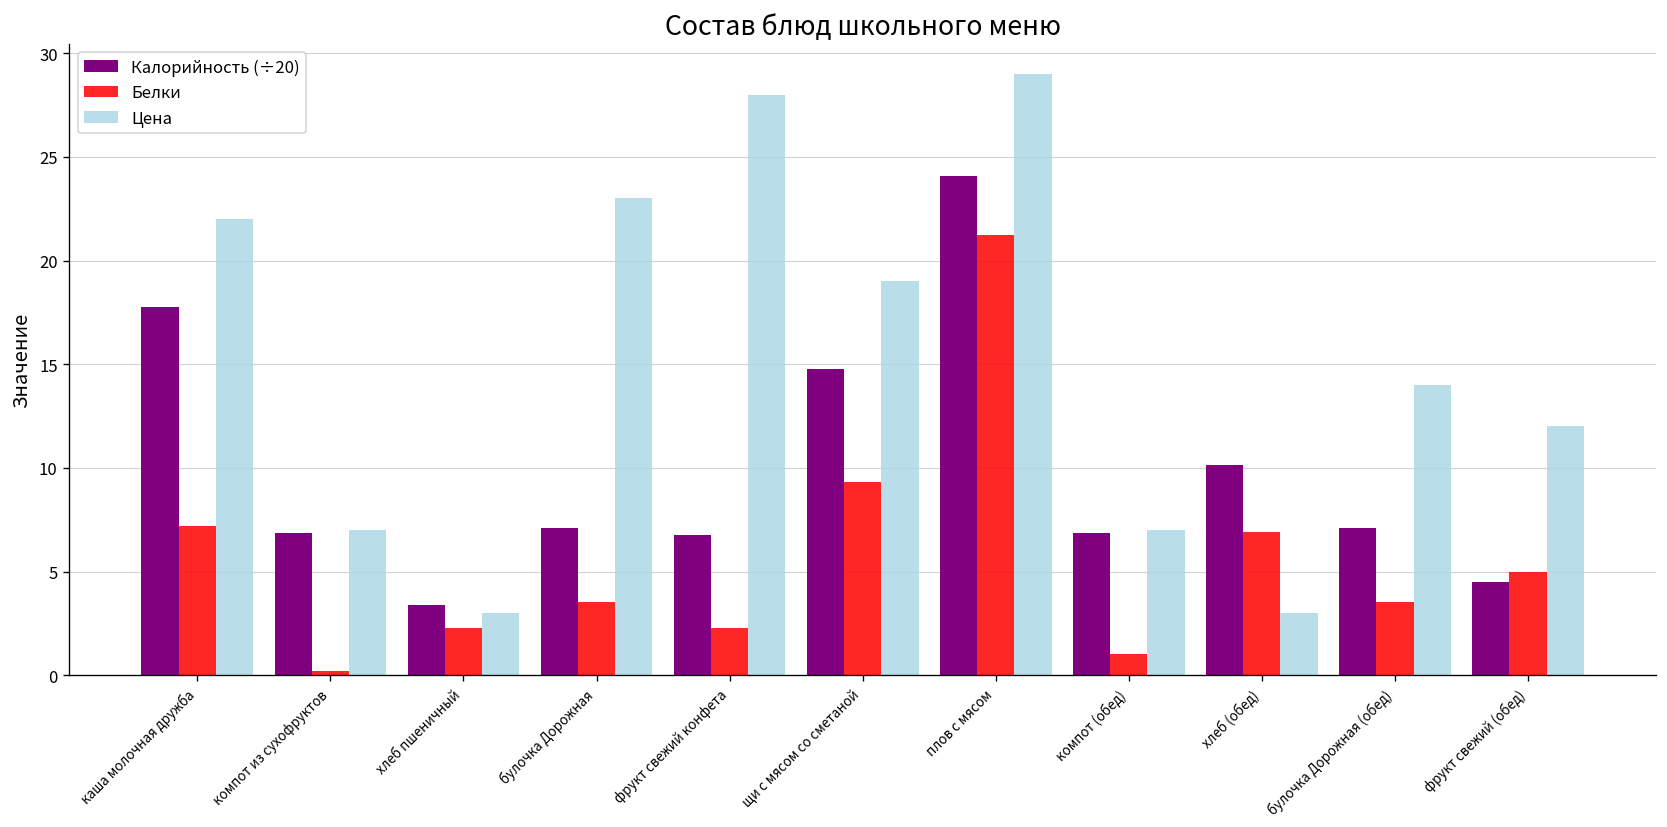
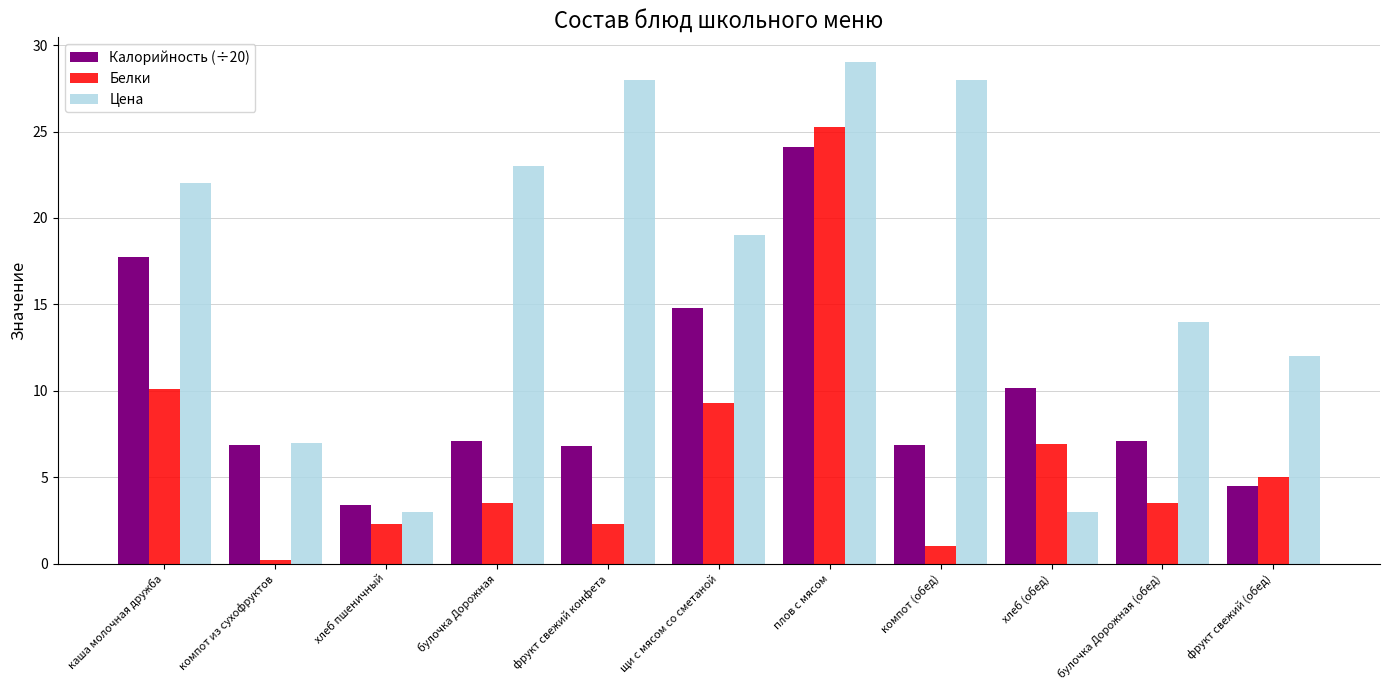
  {
    "Калорийность (÷20)": {
      "каша молочная дружба": 17.8,
      "компот из сухофруктов": 6.9,
      "хлеб пшеничный": 3.4,
      "булочка Дорожная": 7.1,
      "фрукт свежий конфета": 6.8,
      "щи с мясом со сметаной": 14.8,
      "плов с мясом": 24.1,
      "компот (обед)": 6.9,
      "хлеб (обед)": 10.2,
      "булочка Дорожная (обед)": 7.1,
      "фрукт свежий (обед)": 4.5
    },
    "Белки": {
-     "каша молочная дружба": 7.2,
+     "каша молочная дружба": 10.1,
      "компот из сухофруктов": 0.2,
      "хлеб пшеничный": 2.3,
      "булочка Дорожная": 3.5,
      "фрукт свежий конфета": 2.3,
      "щи с мясом со сметаной": 9.3,
-     "плов с мясом": 21.2,
+     "плов с мясом": 25.3,
      "компот (обед)": 1.0,
      "хлеб (обед)": 6.9,
      "булочка Дорожная (обед)": 3.5,
      "фрукт свежий (обед)": 5.0
    },
    "Цена": {
      "каша молочная дружба": 22,
      "компот из сухофруктов": 7,
      "хлеб пшеничный": 3,
      "булочка Дорожная": 23,
      "фрукт свежий конфета": 28,
      "щи с мясом со сметаной": 19,
      "плов с мясом": 29,
-     "компот (обед)": 7,
+     "компот (обед)": 28,
      "хлеб (обед)": 3,
      "булочка Дорожная (обед)": 14,
      "фрукт свежий (обед)": 12
    }
  }
